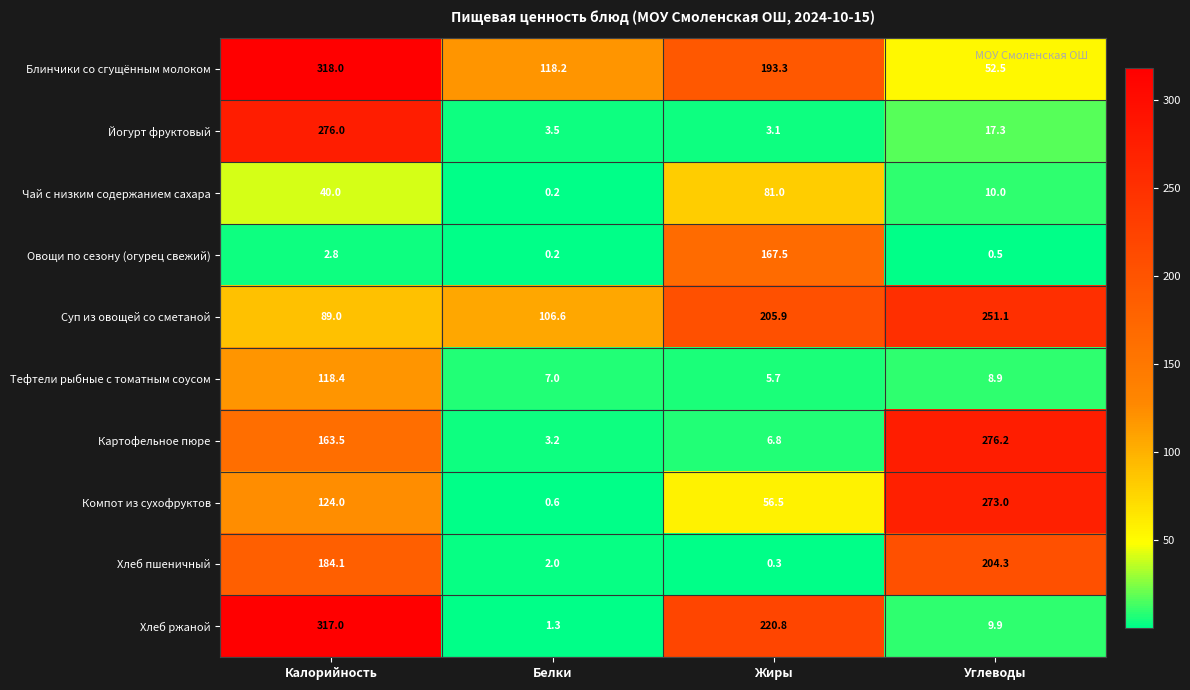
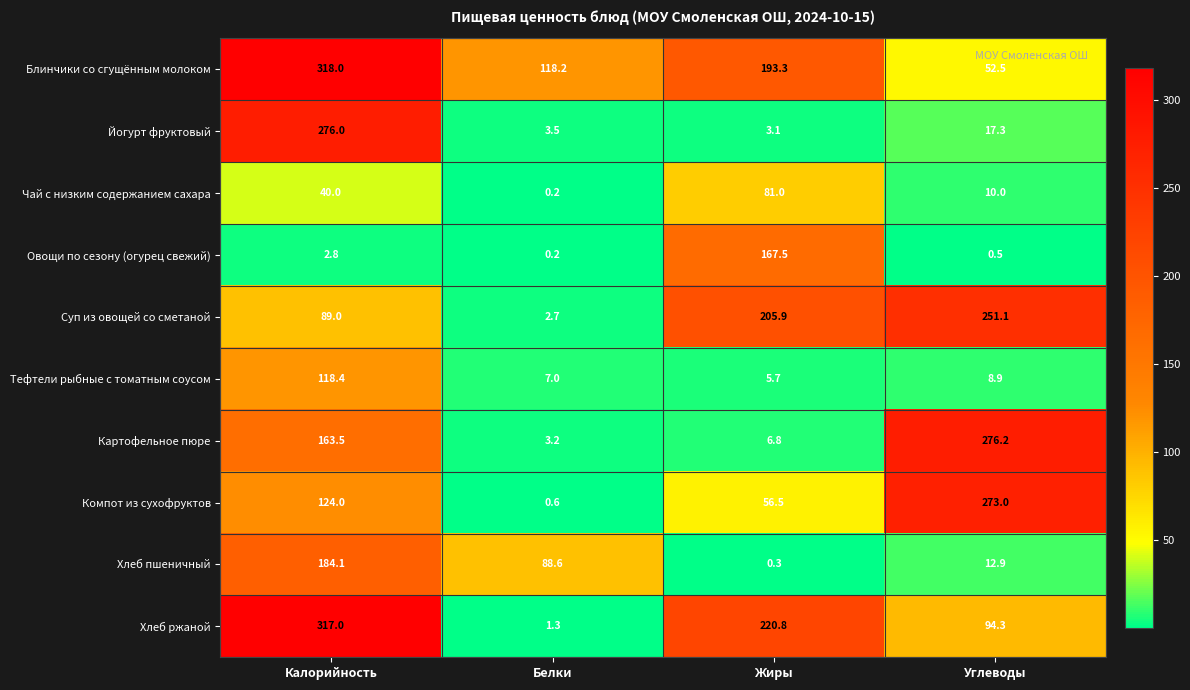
  {
    "Блинчики со сгущённым молоком": {
      "Калорийность": 318.0,
      "Белки": 118.2,
      "Жиры": 193.3
    },
    "Йогурт фруктовый": {
      "Калорийность": 276.0,
      "Белки": 3.5,
      "Жиры": 3.1,
      "Углеводы": 17.3
    },
    "Чай с низким содержанием сахара": {
      "Калорийность": 40.0,
      "Белки": 0.2,
      "Жиры": 81.0,
      "Углеводы": 10.0
    },
    "Овощи по сезону (огурец свежий)": {
      "Калорийность": 2.8,
      "Белки": 0.2,
      "Жиры": 167.5,
      "Углеводы": 0.5
    },
    "Суп из овощей со сметаной": {
      "Калорийность": 89.0,
-     "Белки": 106.6,
+     "Белки": 2.7,
      "Жиры": 205.9,
      "Углеводы": 251.1
    },
    "Тефтели рыбные с томатным соусом": {
      "Калорийность": 118.4,
      "Белки": 7.0,
      "Жиры": 5.7,
      "Углеводы": 8.9
    },
    "Картофельное пюре": {
      "Калорийность": 163.5,
      "Белки": 3.2,
      "Жиры": 6.8,
      "Углеводы": 276.2
    },
    "Компот из сухофруктов": {
      "Калорийность": 124.0,
      "Белки": 0.6,
      "Жиры": 56.5,
      "Углеводы": 273.0
    },
    "Хлеб пшеничный": {
      "Калорийность": 184.1,
-     "Белки": 2.0,
+     "Белки": 88.6,
      "Жиры": 0.3,
-     "Углеводы": 204.3
+     "Углеводы": 12.9
    },
    "Хлеб ржаной": {
      "Калорийность": 317.0,
      "Белки": 1.3,
      "Жиры": 220.8,
-     "Углеводы": 9.9
+     "Углеводы": 94.3
    }
  }
